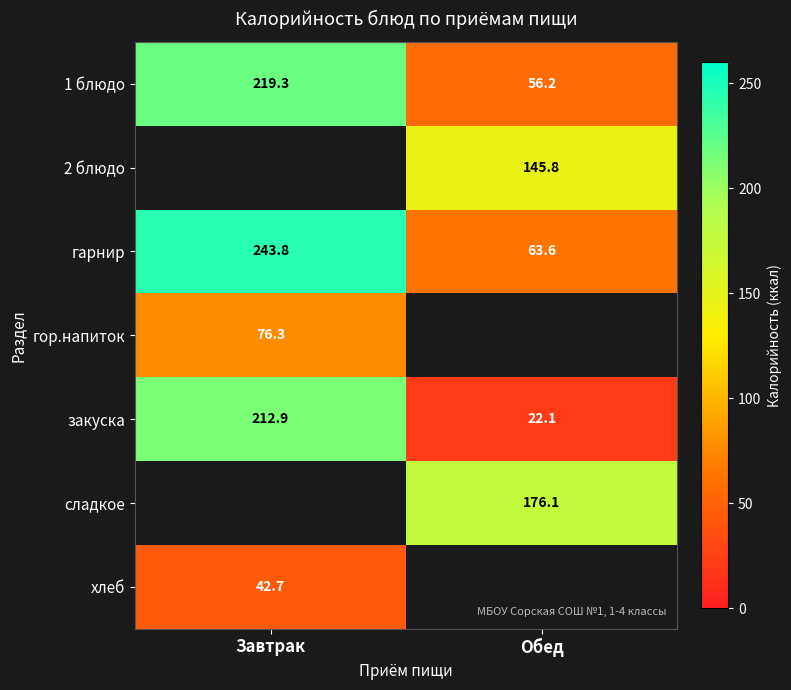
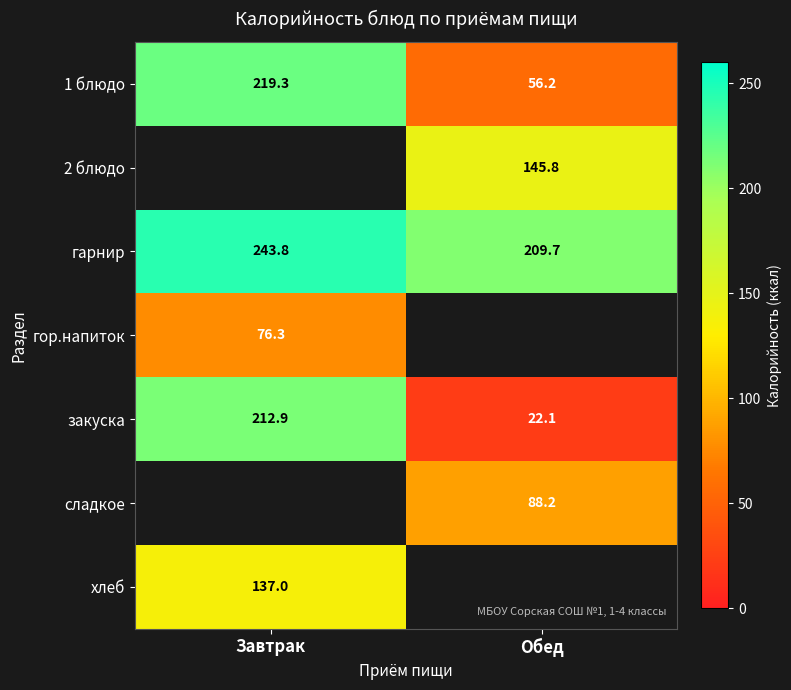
  {
    "1 блюдо": {
      "Завтрак": 219.3,
      "Обед": 56.2
    },
    "2 блюдо": {
      "Обед": 145.8
    },
    "гарнир": {
      "Завтрак": 243.8,
-     "Обед": 63.6
+     "Обед": 209.7
    },
    "гор.напиток": {
      "Завтрак": 76.3
    },
    "закуска": {
      "Завтрак": 212.9,
      "Обед": 22.1
    },
    "сладкое": {
-     "Обед": 176.1
+     "Обед": 88.2
    },
    "хлеб": {
-     "Завтрак": 42.7
+     "Завтрак": 137.0
    }
  }
